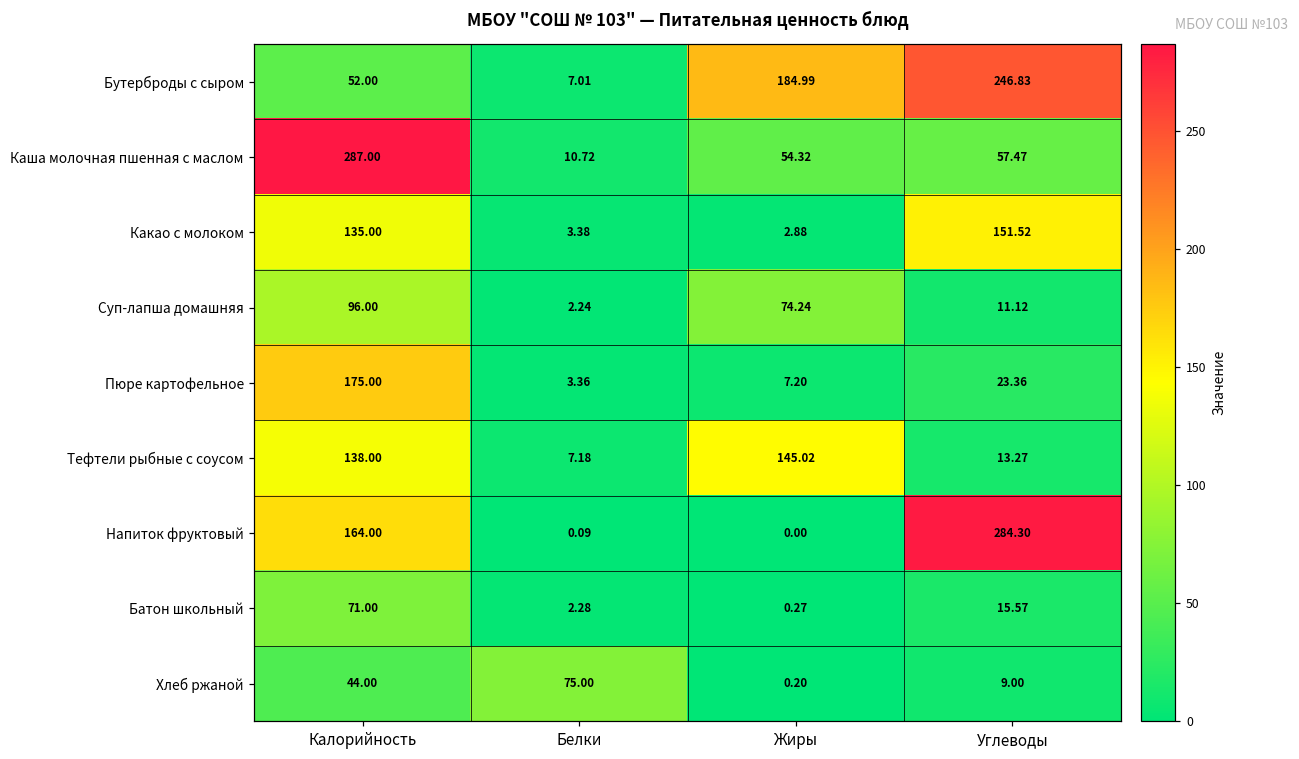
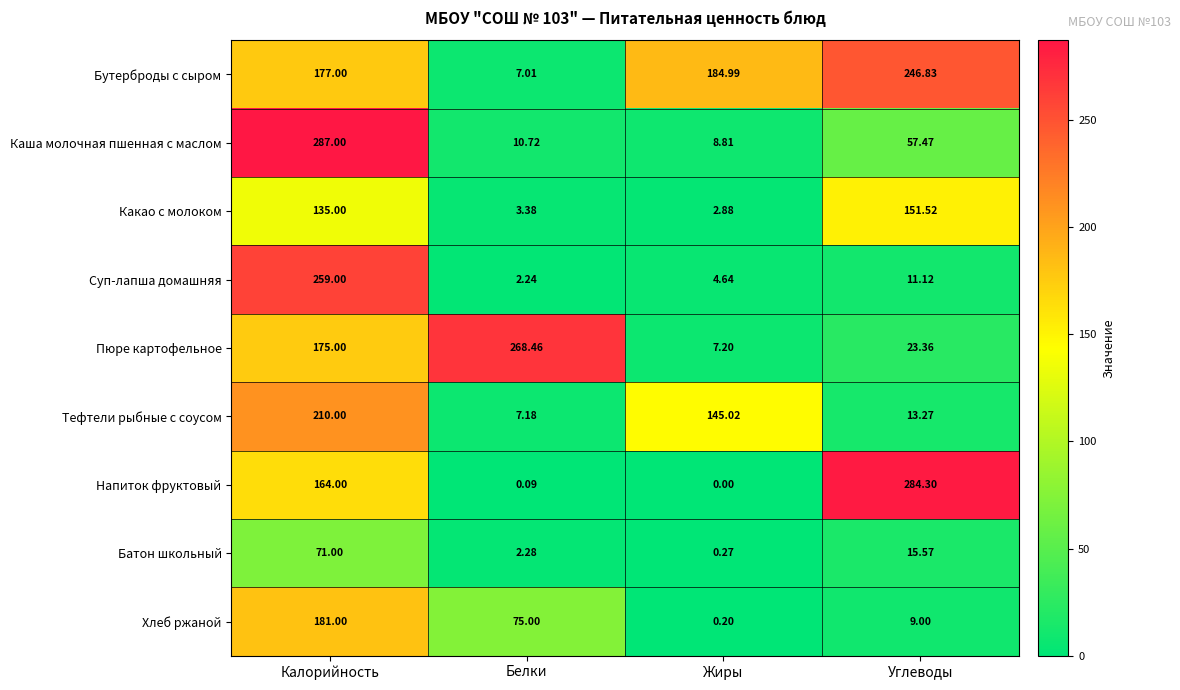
  {
    "Бутерброды с сыром": {
-     "Калорийность": 52.00,
+     "Калорийность": 177.00,
      "Белки": 7.01,
      "Жиры": 184.99,
      "Углеводы": 246.83
    },
    "Каша молочная пшенная с маслом": {
      "Калорийность": 287.00,
      "Белки": 10.72,
-     "Жиры": 54.32,
+     "Жиры": 8.81,
      "Углеводы": 57.47
    },
    "Какао с молоком": {
      "Калорийность": 135.00,
      "Белки": 3.38,
      "Жиры": 2.88,
      "Углеводы": 151.52
    },
    "Суп-лапша домашняя": {
-     "Калорийность": 96.00,
+     "Калорийность": 259.00,
      "Белки": 2.24,
-     "Жиры": 74.24,
+     "Жиры": 4.64,
      "Углеводы": 11.12
    },
    "Пюре картофельное": {
      "Калорийность": 175.00,
-     "Белки": 3.36,
+     "Белки": 268.46,
      "Жиры": 7.20,
      "Углеводы": 23.36
    },
    "Тефтели рыбные с соусом": {
-     "Калорийность": 138.00,
+     "Калорийность": 210.00,
      "Белки": 7.18,
      "Жиры": 145.02,
      "Углеводы": 13.27
    },
    "Напиток фруктовый": {
      "Калорийность": 164.00,
      "Белки": 0.09,
      "Жиры": 0.00,
      "Углеводы": 284.30
    },
    "Батон школьный": {
      "Калорийность": 71.00,
      "Белки": 2.28,
      "Жиры": 0.27,
      "Углеводы": 15.57
    },
    "Хлеб ржаной": {
-     "Калорийность": 44.00,
+     "Калорийность": 181.00,
      "Белки": 75.00,
      "Жиры": 0.20,
      "Углеводы": 9.00
    }
  }
